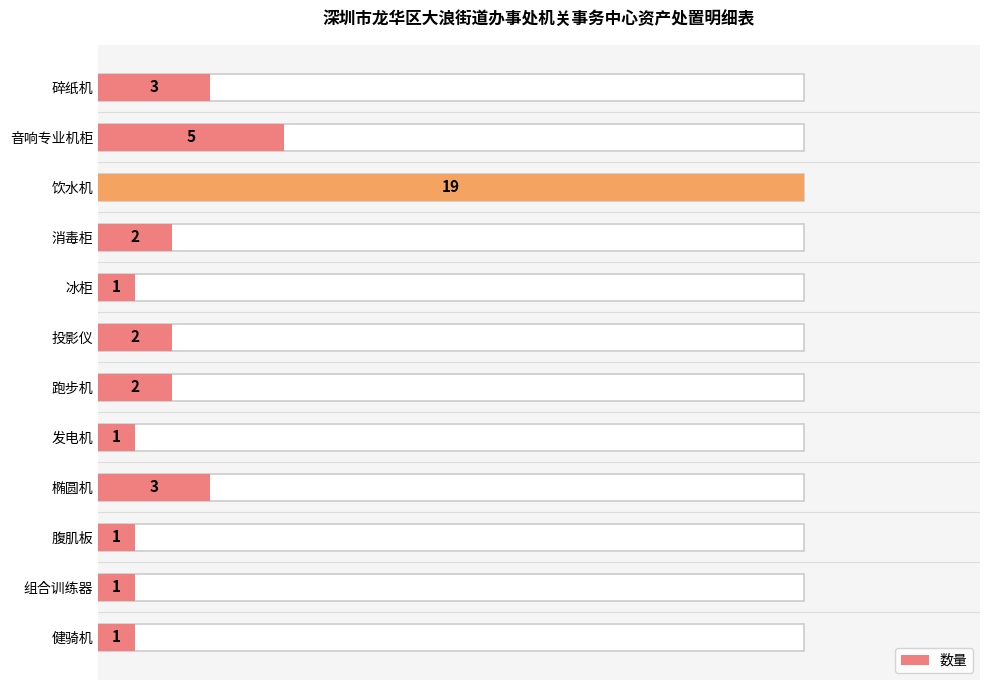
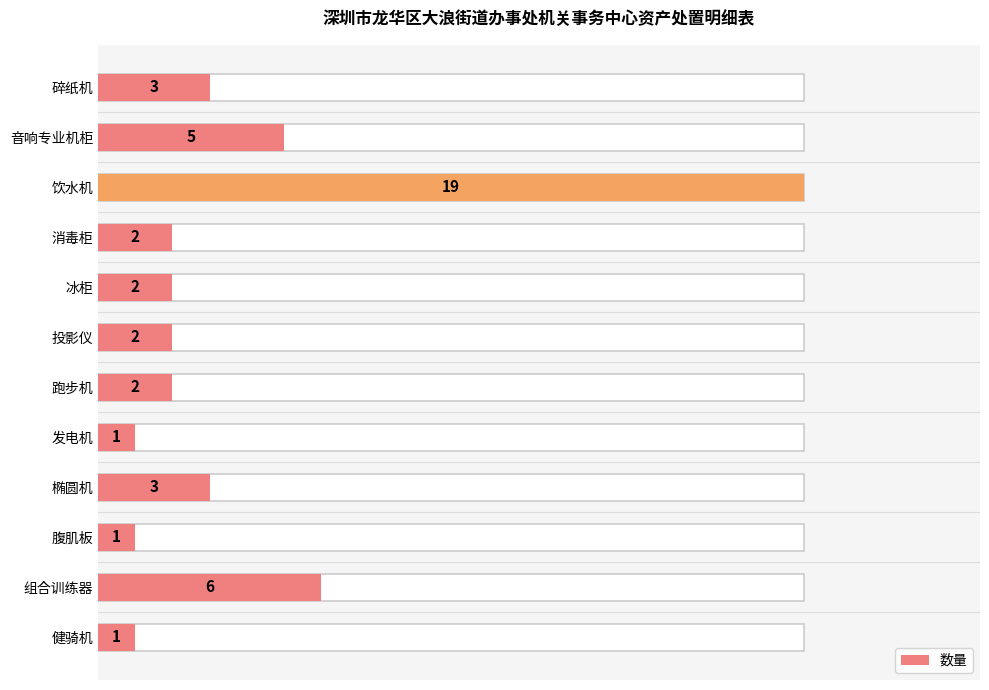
  {
    "数量": {
      "饮水机": 19,
-     "冰柜": 1,
-     "组合训练器": 1
+     "冰柜": 2,
+     "组合训练器": 6
    }
  }
